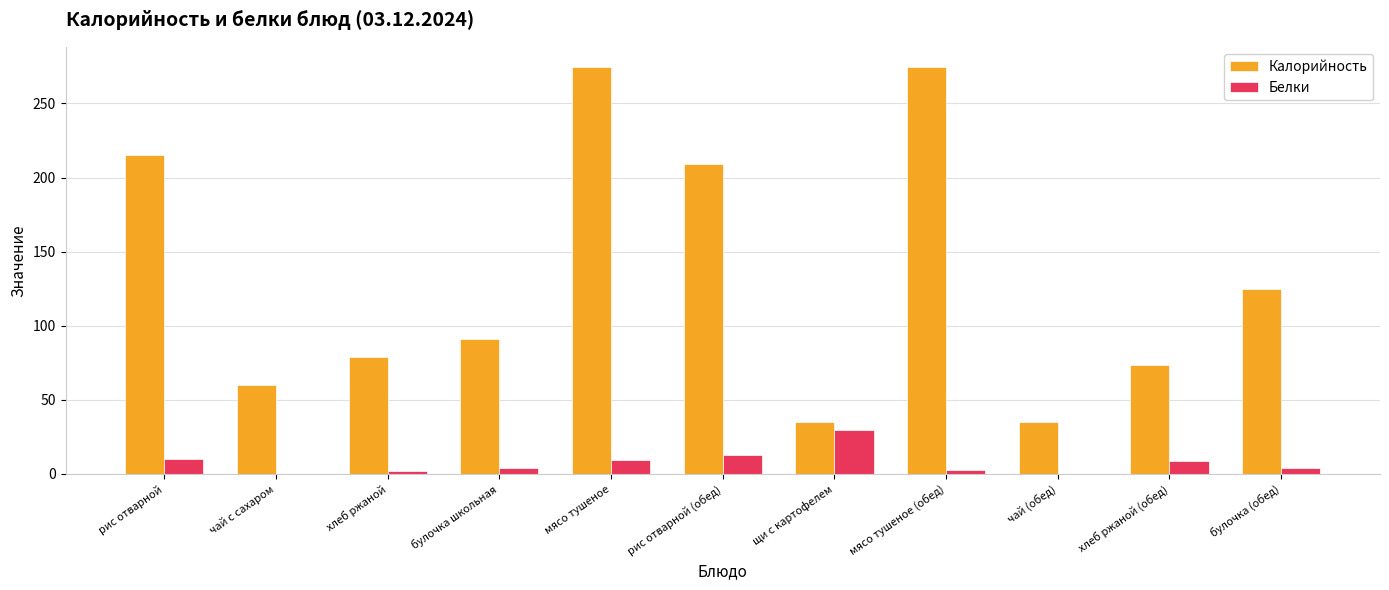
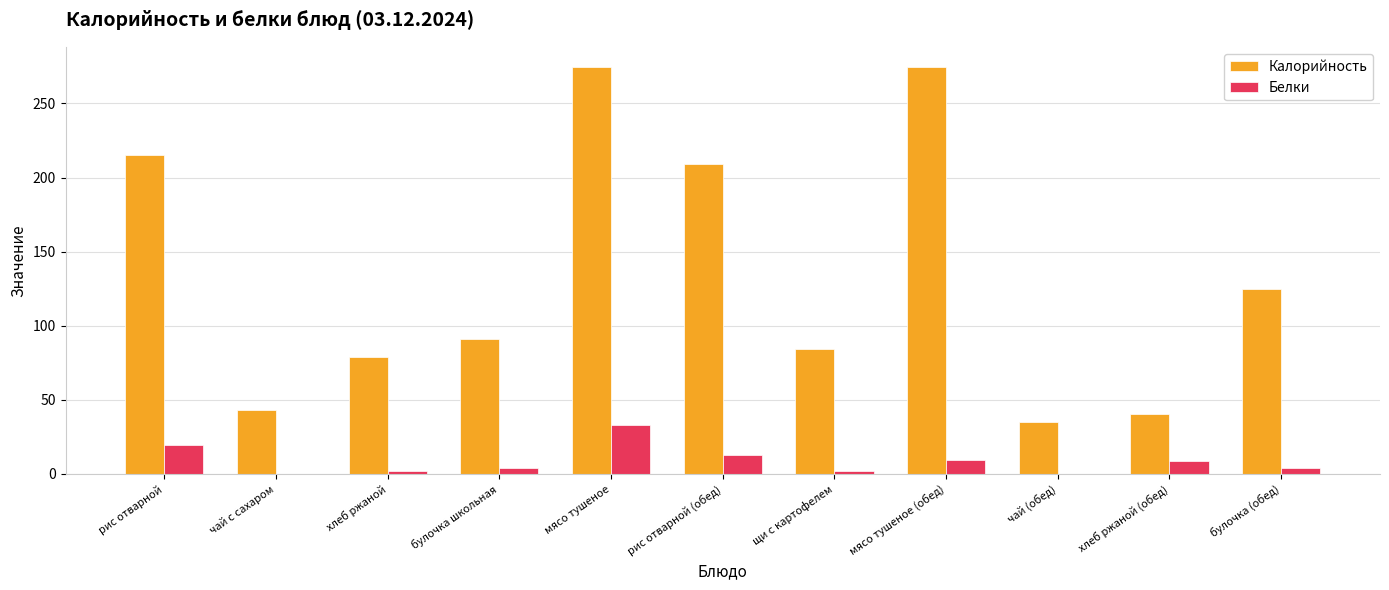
  {
    "Калорийность": {
      "рис отварной": 215,
-     "чай с сахаром": 60,
+     "чай с сахаром": 43,
      "хлеб ржаной": 79,
      "булочка школьная": 91,
      "мясо тушеное": 275,
      "рис отварной (обед)": 209,
-     "щи с картофелем": 35,
+     "щи с картофелем": 84,
      "мясо тушеное (обед)": 275,
      "чай (обед)": 35,
-     "хлеб ржаной (обед)": 74,
+     "хлеб ржаной (обед)": 41,
      "булочка (обед)": 125
    },
    "Белки": {
-     "рис отварной": 10,
+     "рис отварной": 19,
      "хлеб ржаной": 2,
      "булочка школьная": 4,
-     "мясо тушеное": 10,
+     "мясо тушеное": 33,
      "рис отварной (обед)": 13,
-     "щи с картофелем": 30,
-     "мясо тушеное (обед)": 3,
+     "щи с картофелем": 2,
+     "мясо тушеное (обед)": 10,
      "хлеб ржаной (обед)": 9,
      "булочка (обед)": 4
    }
  }
